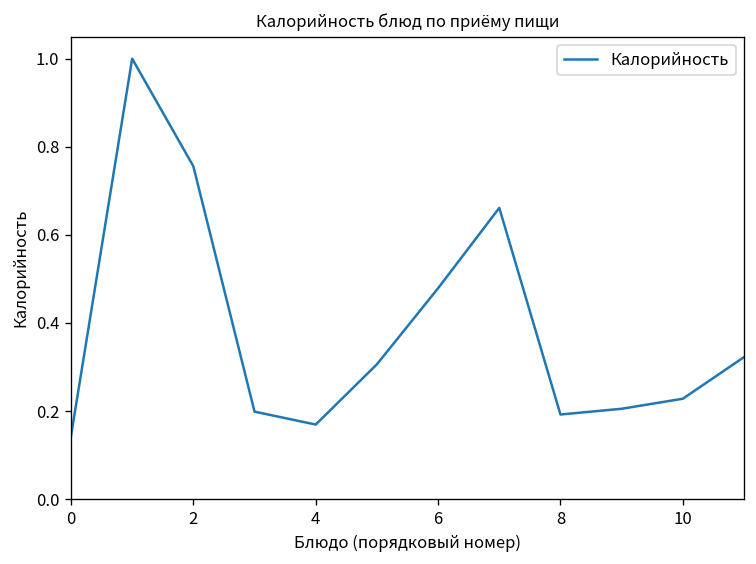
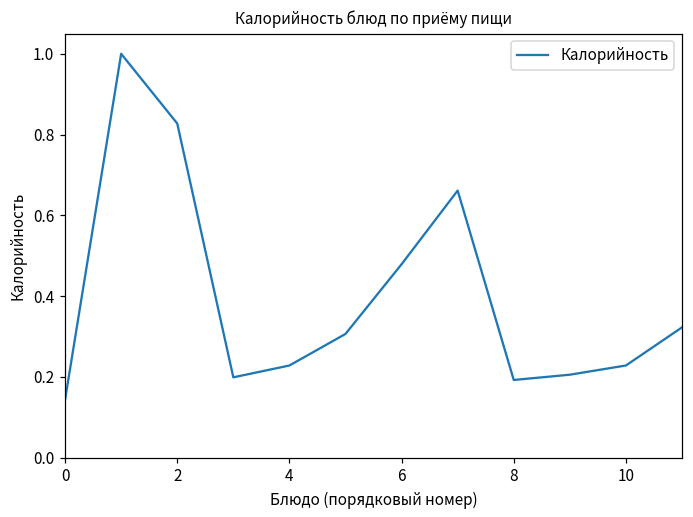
  {
    "0": 0.14,
-   "2": 0.76,
-   "4": 0.17,
+   "2": 0.83,
+   "4": 0.23,
    "6": 0.48,
    "8": 0.19,
    "10": 0.23
  }
